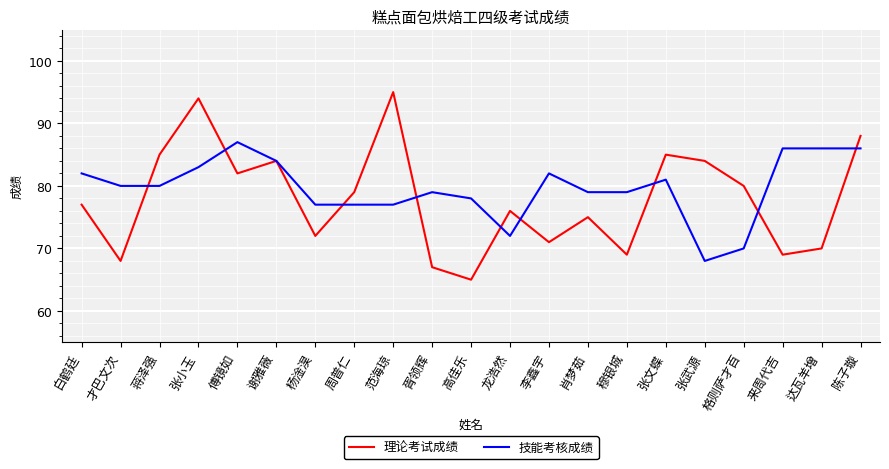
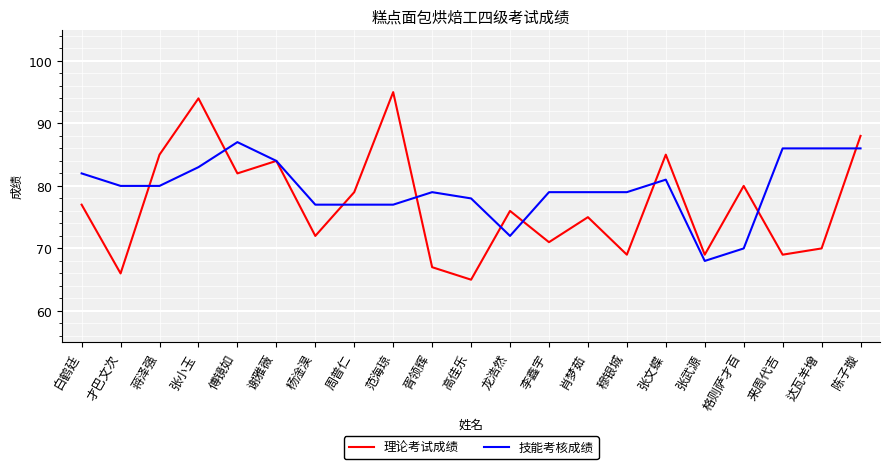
  {
    "理论考试成绩": {
      "白鹤廷": 77,
-     "才巴文次": 68,
+     "才巴文次": 66,
      "蒋泽强": 85,
      "张小玉": 94,
      "傅镜如": 82,
      "杨淦淏": 72,
      "周普仁": 79,
      "范海琼": 95,
      "胥领辉": 67,
      "高佳乐": 65,
      "龙浩然": 76,
      "李鑫宇": 71,
      "肖梦茹": 75,
      "穆银城": 69,
      "张文蝶": 85,
-     "张武源": 84,
+     "张武源": 69,
      "格则萨才百": 80,
      "来周代吉": 69,
      "达瓦羊增": 70,
      "陈子璇": 88
    },
    "技能考核成绩": {
      "白鹤廷": 82,
      "才巴文次": 80,
      "蒋泽强": 80,
      "张小玉": 83,
      "傅镜如": 87,
      "杨淦淏": 77,
      "周普仁": 77,
      "范海琼": 77,
      "胥领辉": 79,
      "高佳乐": 78,
      "龙浩然": 72,
-     "李鑫宇": 82,
+     "李鑫宇": 79,
      "肖梦茹": 79,
      "穆银城": 79,
      "张文蝶": 81,
      "张武源": 68,
      "格则萨才百": 70,
      "来周代吉": 86,
      "达瓦羊增": 86,
      "陈子璇": 86
    }
  }
